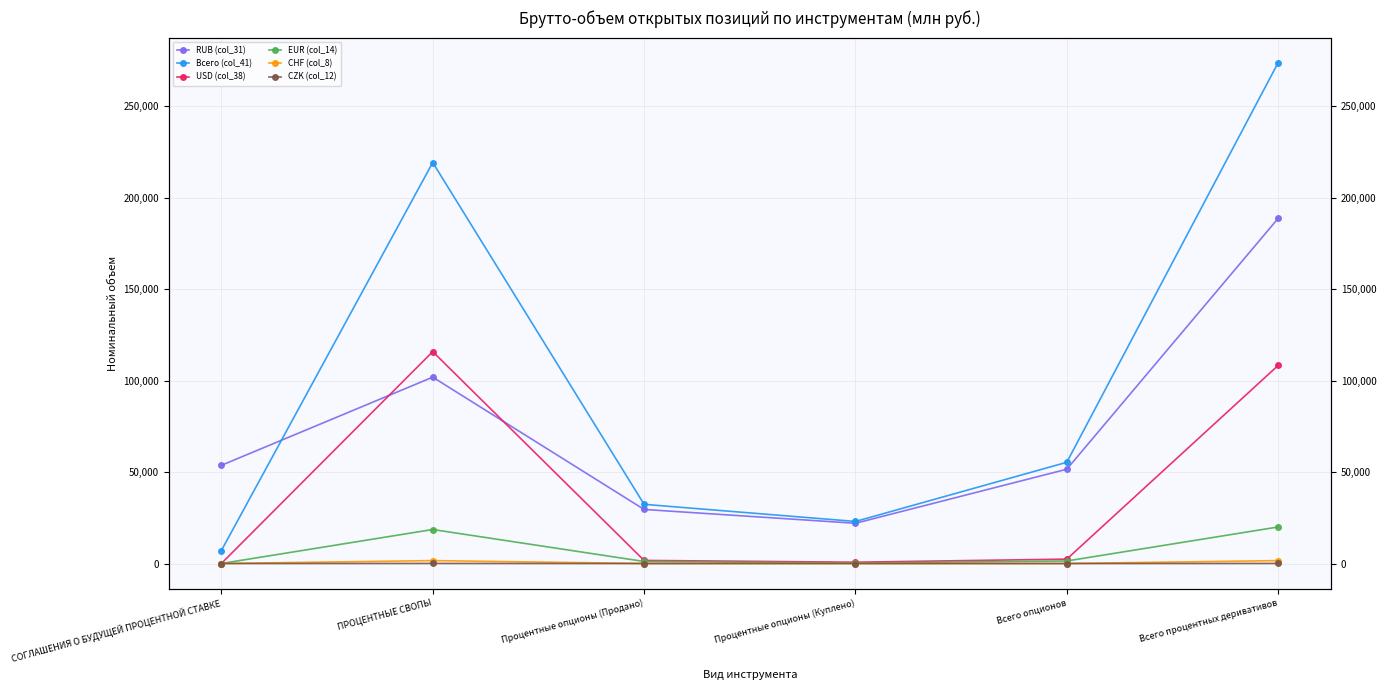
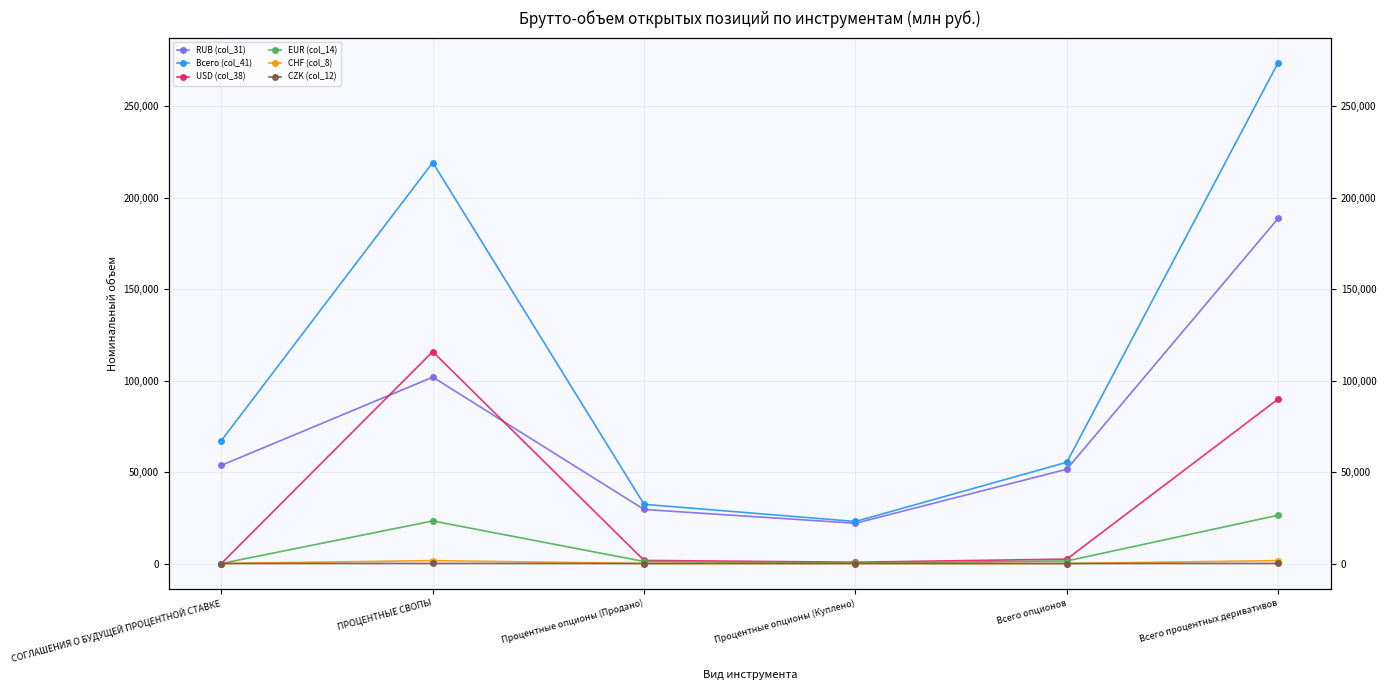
  {
    "RUB (col_31)": {
      "СОГЛАШЕНИЯ О БУДУЩЕЙ ПРОЦЕНТНОЙ СТАВКЕ": "54,000",
      "ПРОЦЕНТНЫЕ СВОПЫ": "102,000",
      "Процентные опционы (Продано)": "30,000",
      "Всего опционов": "52,000",
      "Всего процентных деривативов": "189,000"
    },
    "Всего (col_41)": {
-     "СОГЛАШЕНИЯ О БУДУЩЕЙ ПРОЦЕНТНОЙ СТАВКЕ": "7,000",
+     "СОГЛАШЕНИЯ О БУДУЩЕЙ ПРОЦЕНТНОЙ СТАВКЕ": "67,000",
      "ПРОЦЕНТНЫЕ СВОПЫ": "219,000",
      "Процентные опционы (Продано)": "32,000",
      "Всего опционов": "55,000",
      "Всего процентных деривативов": "274,000"
    },
    "USD (col_38)": {
      "ПРОЦЕНТНЫЕ СВОПЫ": "116,000",
-     "Всего процентных деривативов": "108,000"
+     "Всего процентных деривативов": "90,000"
    },
    "EUR (col_14)": {
-     "ПРОЦЕНТНЫЕ СВОПЫ": "19,000",
-     "Всего процентных деривативов": "20,000"
+     "ПРОЦЕНТНЫЕ СВОПЫ": "23,000",
+     "Всего процентных деривативов": "26,000"
    },
    "CHF (col_8)": {
      "ПРОЦЕНТНЫЕ СВОПЫ": "2,000",
      "Всего процентных деривативов": "2,000"
    },
    "CZK (col_12)": {
      "ПРОЦЕНТНЫЕ СВОПЫ": "0",
      "Всего процентных деривативов": "0"
    }
  }
